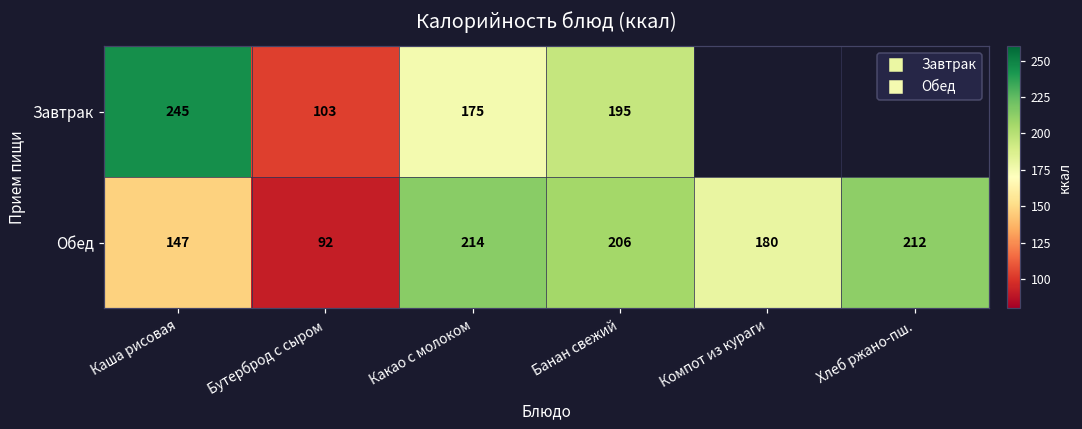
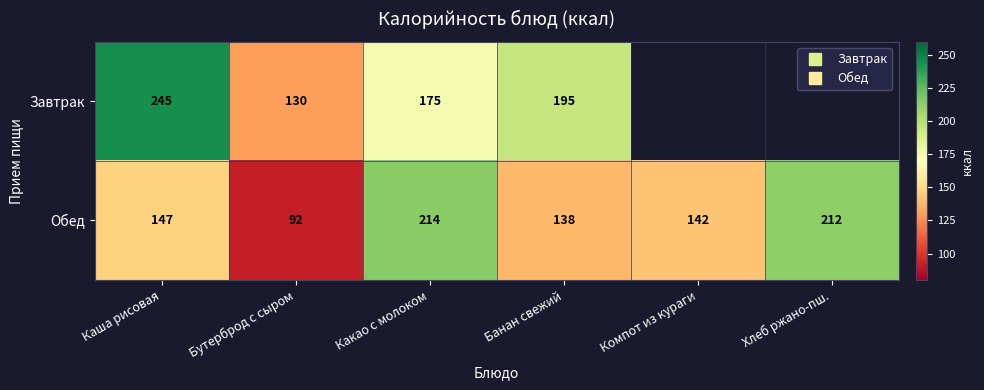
  {
    "Завтрак": {
      "Каша рисовая": 245,
-     "Бутерброд с сыром": 103,
+     "Бутерброд с сыром": 130,
      "Какао с молоком": 175,
      "Банан свежий": 195
    },
    "Обед": {
      "Каша рисовая": 147,
      "Бутерброд с сыром": 92,
      "Какао с молоком": 214,
-     "Банан свежий": 206,
-     "Компот из кураги": 180,
+     "Банан свежий": 138,
+     "Компот из кураги": 142,
      "Хлеб ржано-пш.": 212
    }
  }
